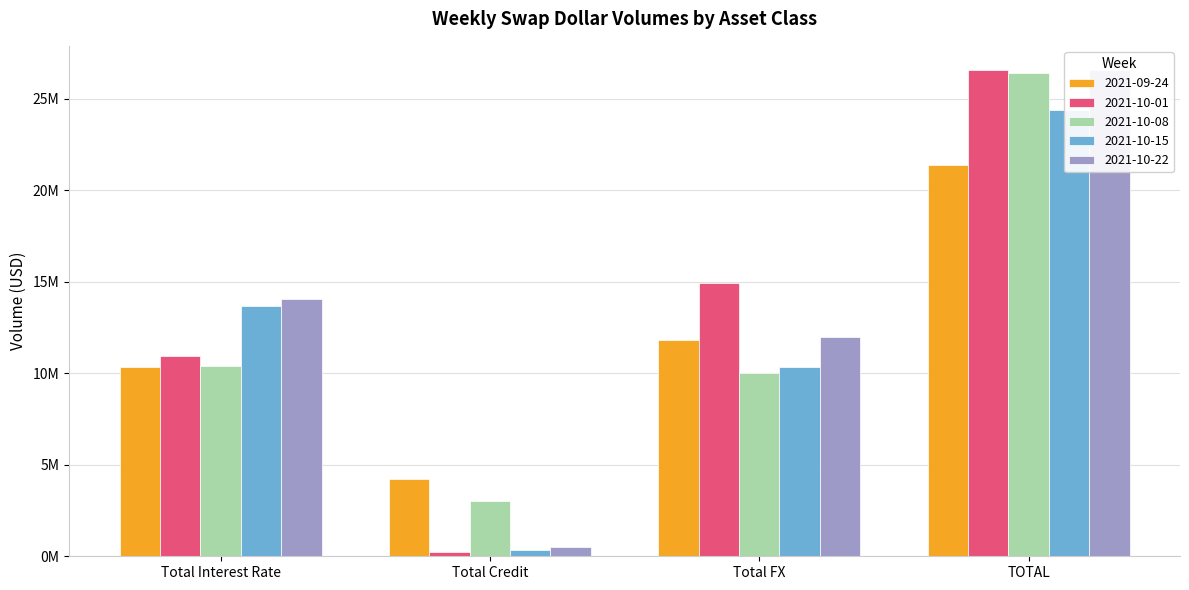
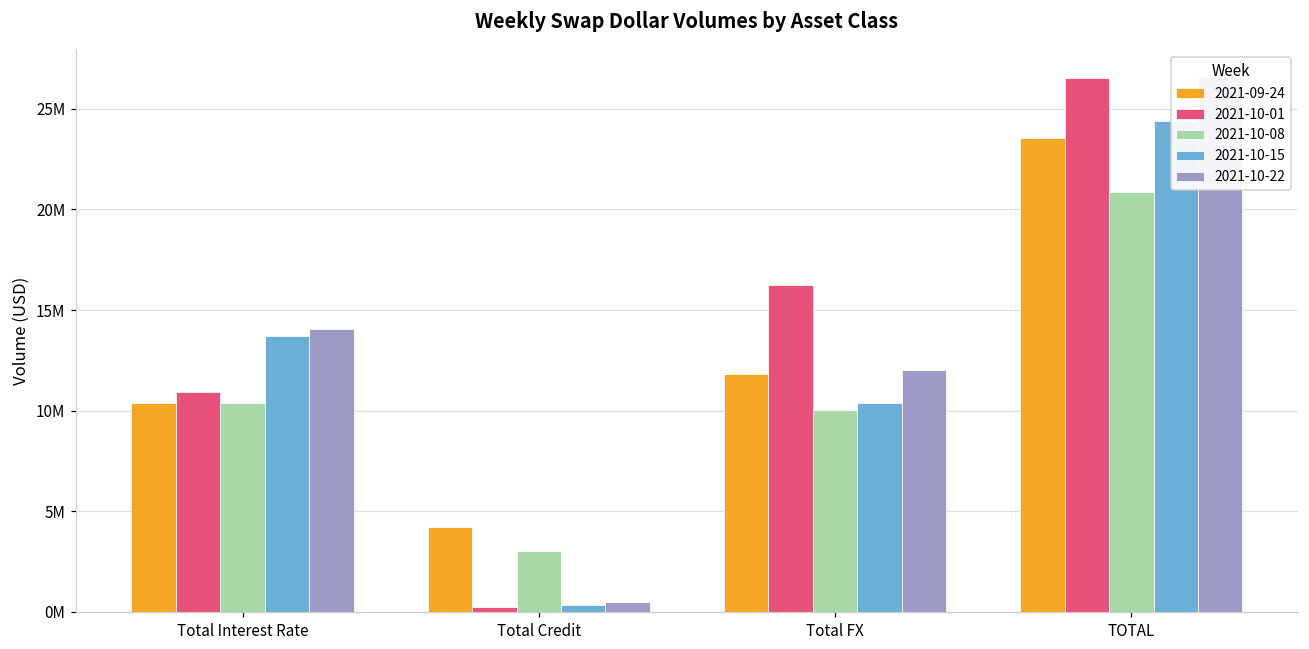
  {
    "2021-09-24": {
      "Total Interest Rate": 10400000,
      "Total Credit": 4200000,
      "Total FX": 11800000,
-     "TOTAL": 21400000
+     "TOTAL": 23500000
    },
    "2021-10-01": {
      "Total Interest Rate": 10900000,
      "Total Credit": 200000,
-     "Total FX": 14900000,
+     "Total FX": 16200000,
      "TOTAL": 26600000
    },
    "2021-10-08": {
      "Total Interest Rate": 10400000,
      "Total Credit": 3000000,
      "Total FX": 10000000,
-     "TOTAL": 26400000
+     "TOTAL": 20900000
    }
  }
